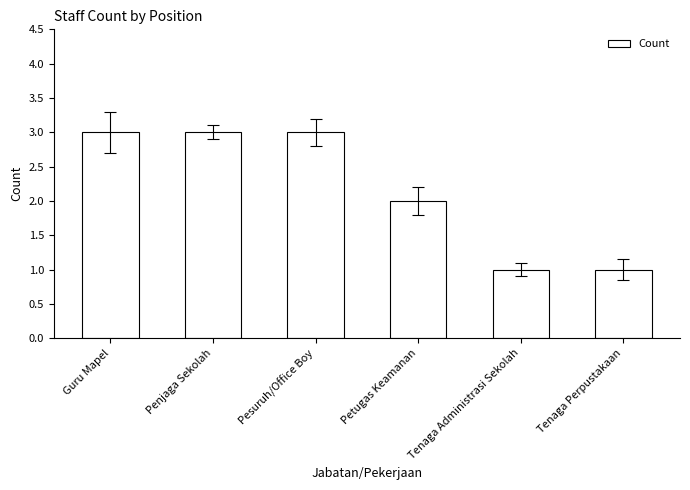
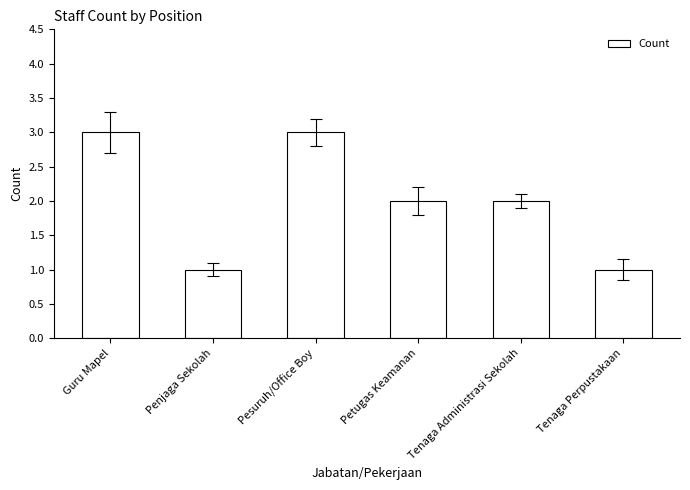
  {
    "Count": {
      "Guru Mapel": 3,
-     "Penjaga Sekolah": 3,
+     "Penjaga Sekolah": 1,
      "Pesuruh/Office Boy": 3,
      "Petugas Keamanan": 2,
-     "Tenaga Administrasi Sekolah": 1,
+     "Tenaga Administrasi Sekolah": 2,
      "Tenaga Perpustakaan": 1
    }
  }
